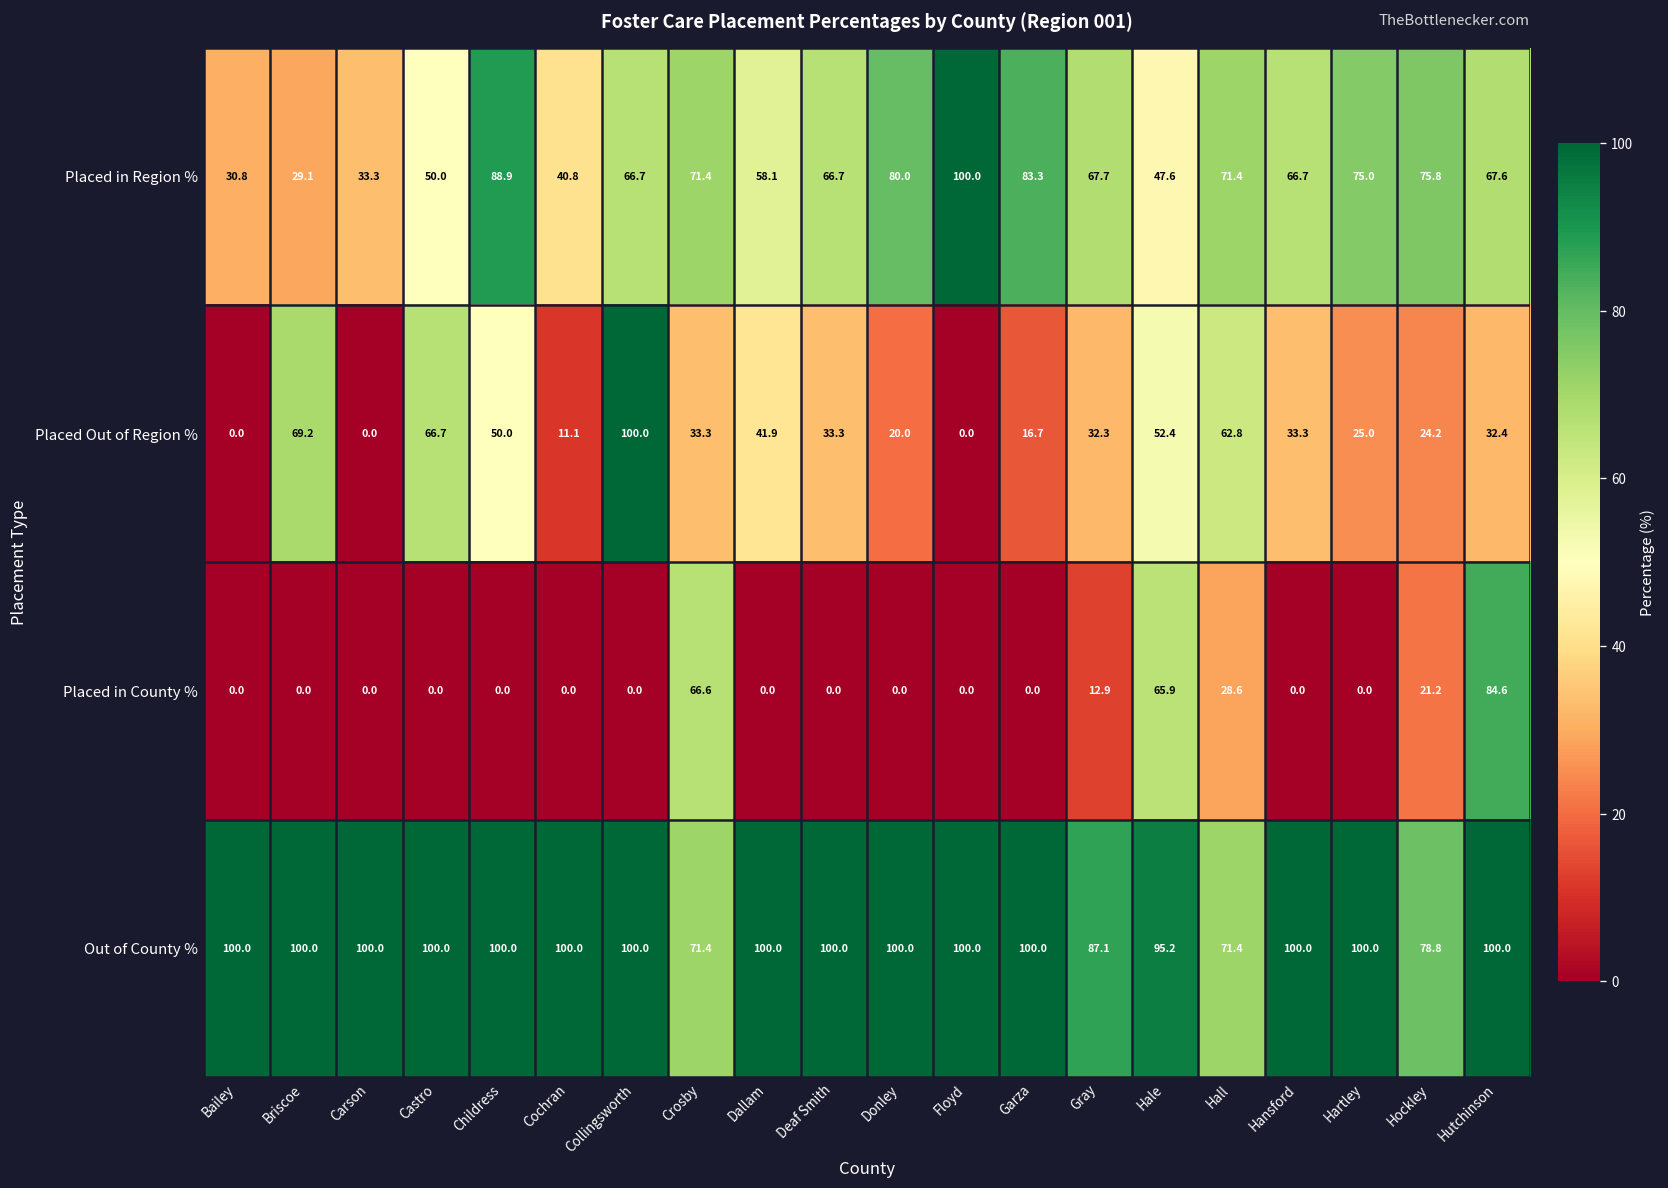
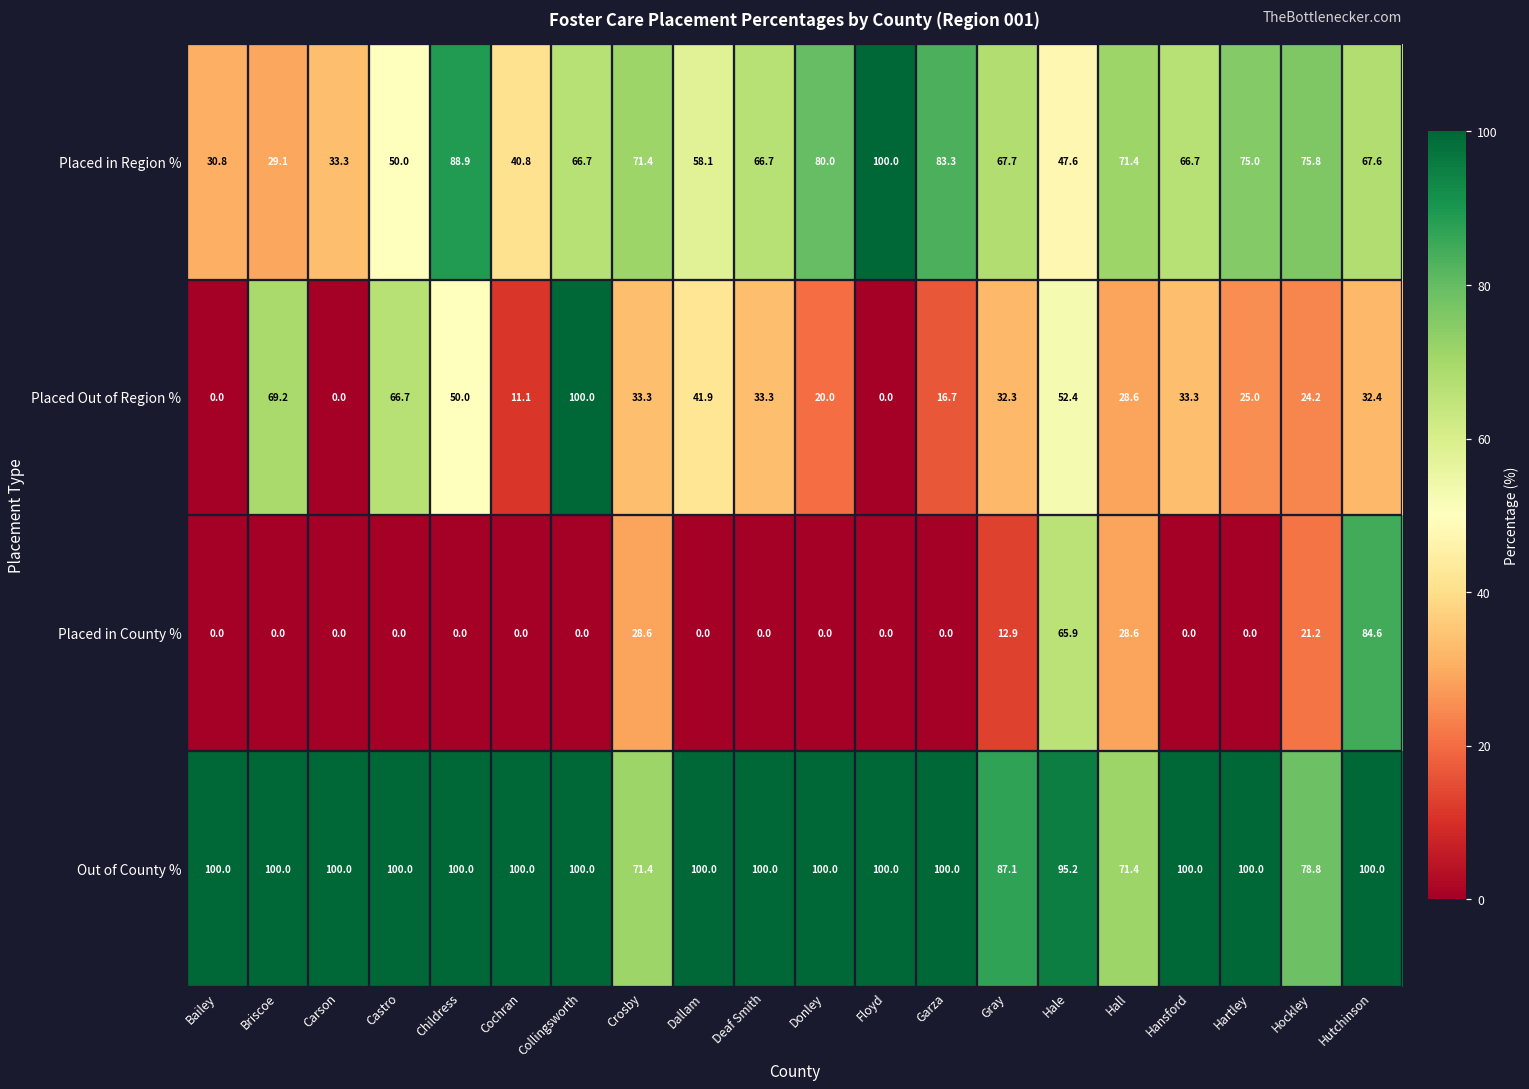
  {
    "Placed in Region %": {
      "Bailey": 30.8,
      "Briscoe": 29.1,
      "Carson": 33.3,
      "Castro": 50.0,
      "Childress": 88.9,
      "Cochran": 40.8,
      "Collingsworth": 66.7,
      "Crosby": 71.4,
      "Dallam": 58.1,
      "Deaf Smith": 66.7,
      "Donley": 80.0,
      "Floyd": 100.0,
      "Garza": 83.3,
      "Gray": 67.7,
      "Hale": 47.6,
      "Hall": 71.4,
      "Hansford": 66.7,
      "Hartley": 75.0,
      "Hockley": 75.8,
      "Hutchinson": 67.6
    },
    "Placed Out of Region %": {
      "Bailey": 0.0,
      "Briscoe": 69.2,
      "Carson": 0.0,
      "Castro": 66.7,
      "Childress": 50.0,
      "Cochran": 11.1,
      "Collingsworth": 100.0,
      "Crosby": 33.3,
      "Dallam": 41.9,
      "Deaf Smith": 33.3,
      "Donley": 20.0,
      "Floyd": 0.0,
      "Garza": 16.7,
      "Gray": 32.3,
      "Hale": 52.4,
-     "Hall": 62.8,
+     "Hall": 28.6,
      "Hansford": 33.3,
      "Hartley": 25.0,
      "Hockley": 24.2,
      "Hutchinson": 32.4
    },
    "Placed in County %": {
      "Bailey": 0.0,
      "Briscoe": 0.0,
      "Carson": 0.0,
      "Castro": 0.0,
      "Childress": 0.0,
      "Cochran": 0.0,
      "Collingsworth": 0.0,
-     "Crosby": 66.6,
+     "Crosby": 28.6,
      "Dallam": 0.0,
      "Deaf Smith": 0.0,
      "Donley": 0.0,
      "Floyd": 0.0,
      "Garza": 0.0,
      "Gray": 12.9,
      "Hale": 65.9,
      "Hall": 28.6,
      "Hansford": 0.0,
      "Hartley": 0.0,
      "Hockley": 21.2,
      "Hutchinson": 84.6
    },
    "Out of County %": {
      "Bailey": 100.0,
      "Briscoe": 100.0,
      "Carson": 100.0,
      "Castro": 100.0,
      "Childress": 100.0,
      "Cochran": 100.0,
      "Collingsworth": 100.0,
      "Crosby": 71.4,
      "Dallam": 100.0,
      "Deaf Smith": 100.0,
      "Donley": 100.0,
      "Floyd": 100.0,
      "Garza": 100.0,
      "Gray": 87.1,
      "Hale": 95.2,
      "Hall": 71.4,
      "Hansford": 100.0,
      "Hartley": 100.0,
      "Hockley": 78.8,
      "Hutchinson": 100.0
    }
  }
